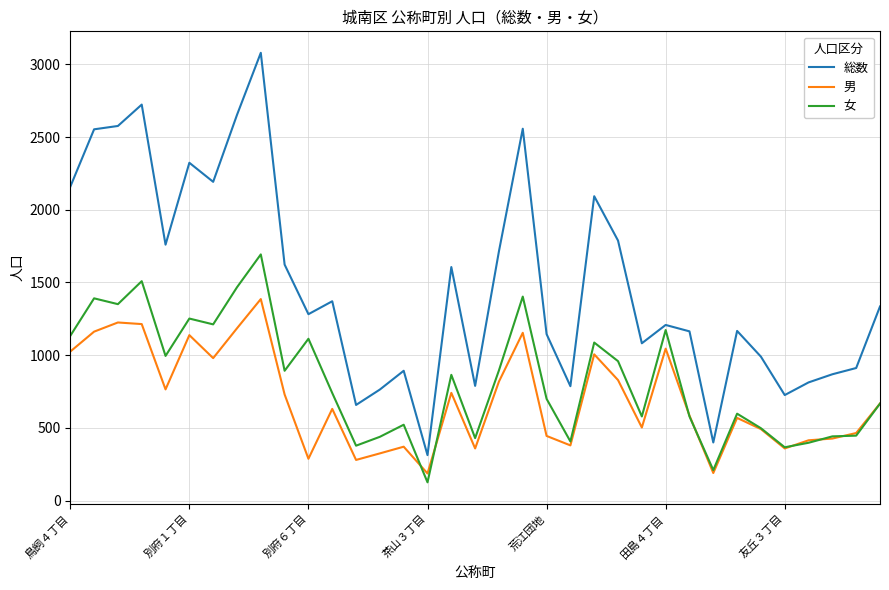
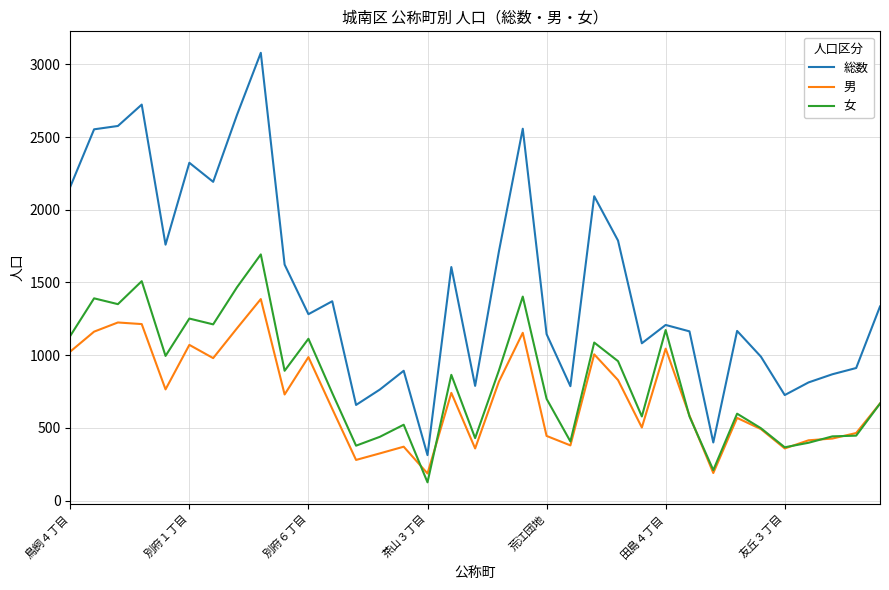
  {
    "総数": {
      "鳥飼４丁目": 2160,
      "別府１丁目": 2320,
      "別府６丁目": 1280,
      "茶山３丁目": 310,
      "荒江団地": 1150,
      "田島４丁目": 1210,
      "友丘３丁目": 730
    },
    "男": {
      "鳥飼４丁目": 1030,
-     "別府１丁目": 1140,
-     "別府６丁目": 290,
+     "別府１丁目": 1070,
+     "別府６丁目": 990,
      "茶山３丁目": 190,
      "荒江団地": 450,
      "田島４丁目": 1050
    },
    "女": {
      "鳥飼４丁目": 1130,
      "別府１丁目": 1250,
      "別府６丁目": 1110,
      "茶山３丁目": 130,
      "荒江団地": 700,
      "田島４丁目": 1170
    }
  }
